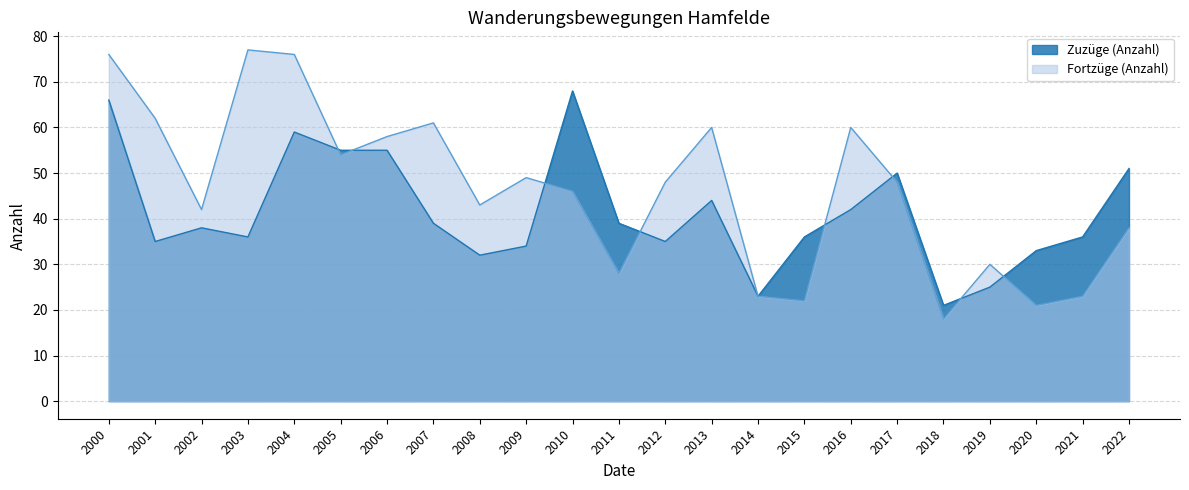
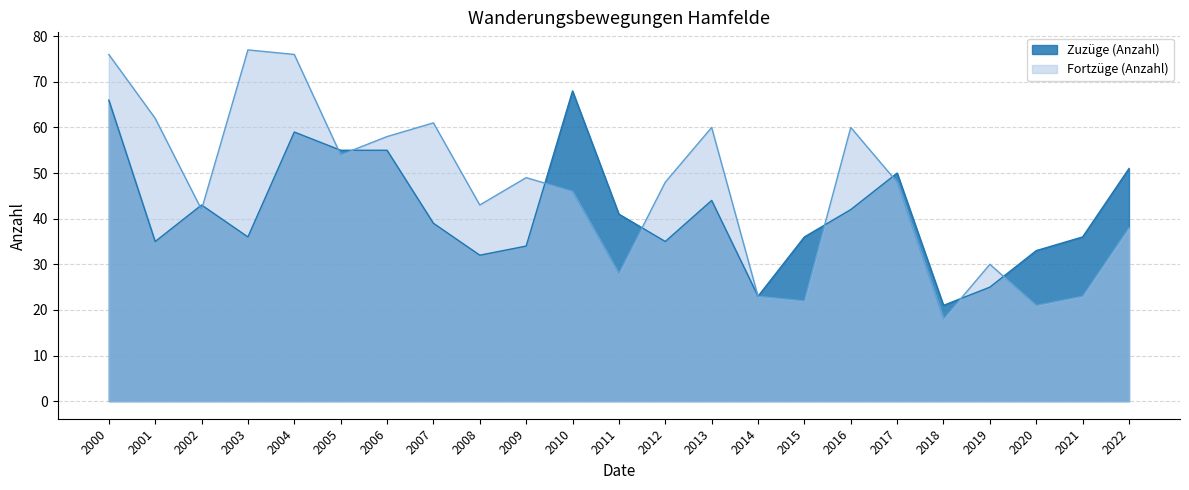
  {
    "Zuzüge (Anzahl)": {
      "2000": 66,
      "2001": 35,
-     "2002": 38,
+     "2002": 43,
      "2003": 36,
      "2004": 59,
      "2005": 55,
      "2006": 55,
      "2007": 39,
      "2008": 32,
      "2009": 34,
      "2010": 68,
-     "2011": 39,
+     "2011": 41,
      "2012": 35,
      "2013": 44,
      "2015": 36,
      "2016": 42,
      "2017": 50,
      "2018": 21,
      "2019": 25,
      "2020": 33,
      "2021": 36,
      "2022": 51
    },
    "Fortzüge (Anzahl)": {
      "2000": 76,
      "2001": 62,
      "2002": 42,
      "2003": 77,
      "2004": 76,
      "2005": 54,
      "2006": 58,
      "2007": 61,
      "2008": 43,
      "2009": 49,
      "2010": 46,
      "2011": 28,
      "2012": 48,
      "2013": 60,
      "2015": 22,
      "2016": 60,
      "2017": 48,
      "2018": 18,
      "2019": 30,
      "2020": 21,
      "2021": 23,
      "2022": 38
    }
  }
